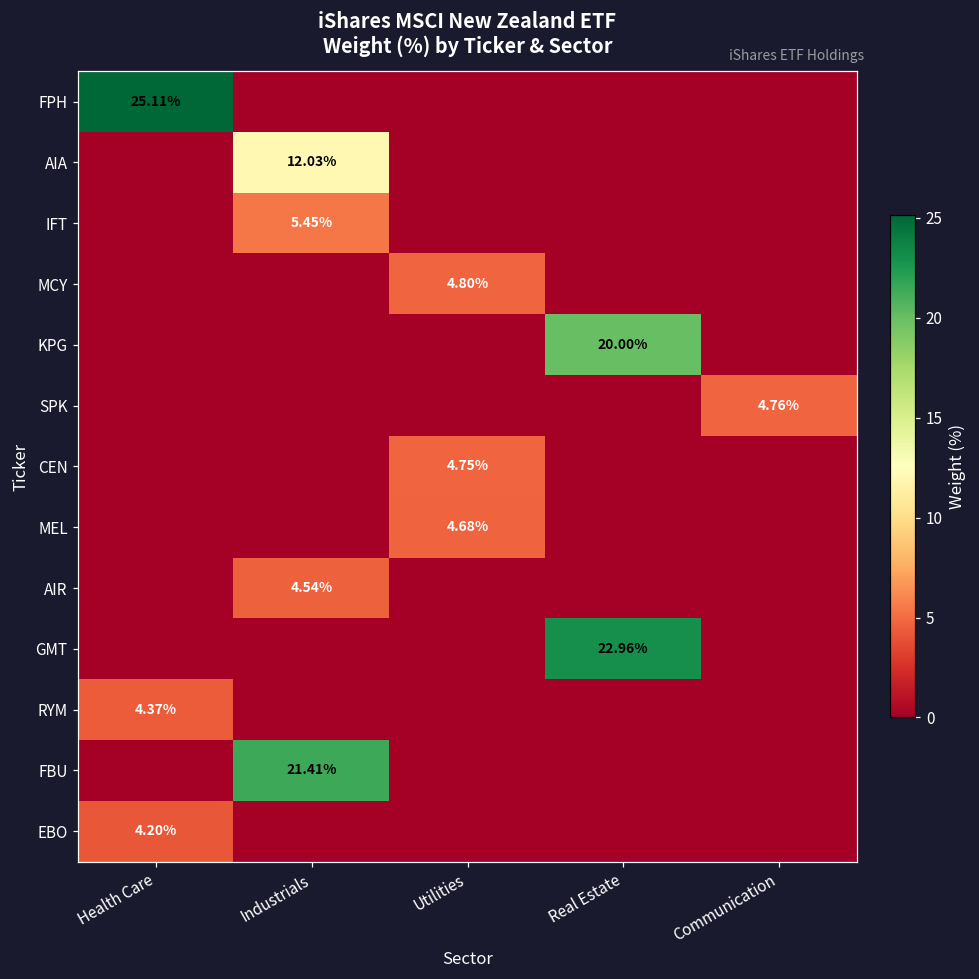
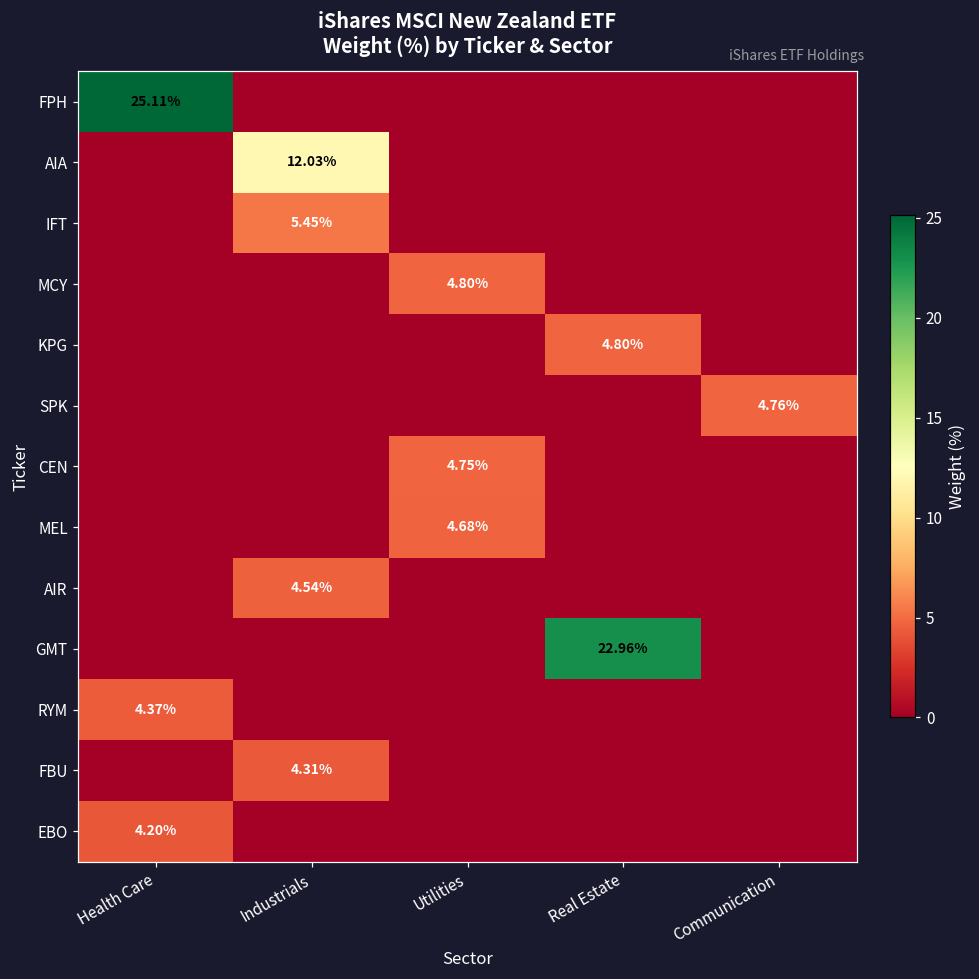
  {
    "FPH": {
      "Health Care": "25.11%"
    },
    "AIA": {
      "Industrials": "12.03%"
    },
    "IFT": {
      "Industrials": "5.45%"
    },
    "MCY": {
      "Utilities": "4.80%"
    },
    "KPG": {
-     "Real Estate": "20.00%"
+     "Real Estate": "4.80%"
    },
    "SPK": {
      "Communication": "4.76%"
    },
    "CEN": {
      "Utilities": "4.75%"
    },
    "MEL": {
      "Utilities": "4.68%"
    },
    "AIR": {
      "Industrials": "4.54%"
    },
    "GMT": {
      "Real Estate": "22.96%"
    },
    "RYM": {
      "Health Care": "4.37%"
    },
    "FBU": {
-     "Industrials": "21.41%"
+     "Industrials": "4.31%"
    },
    "EBO": {
      "Health Care": "4.20%"
    }
  }
